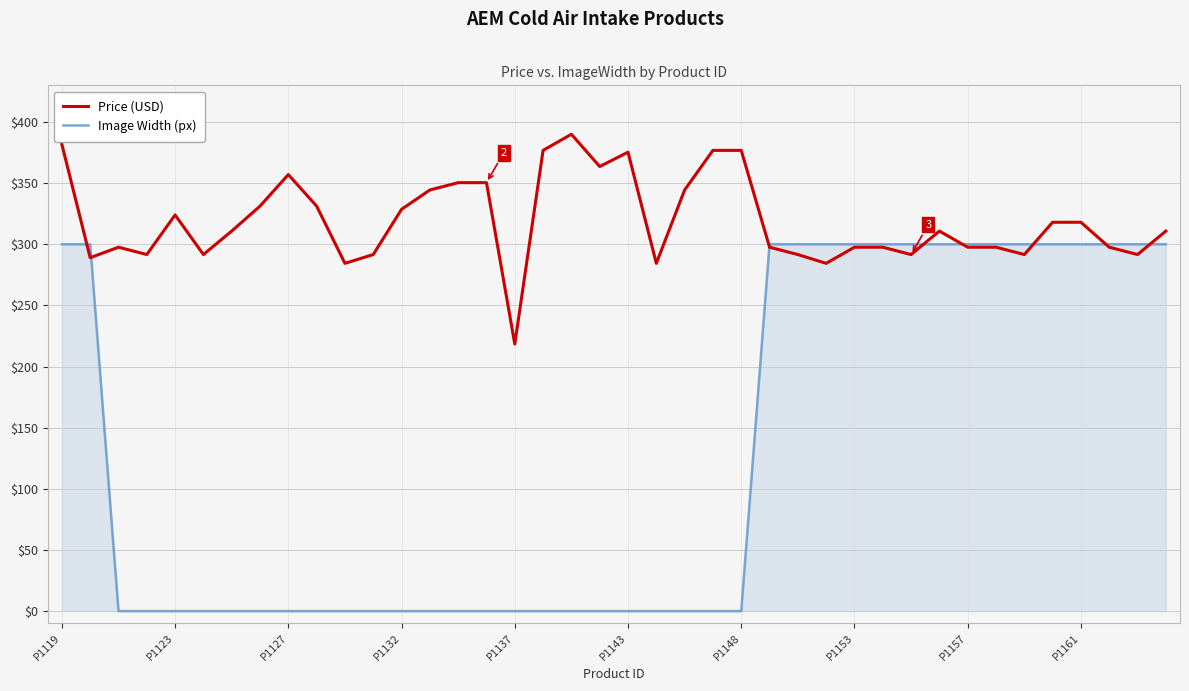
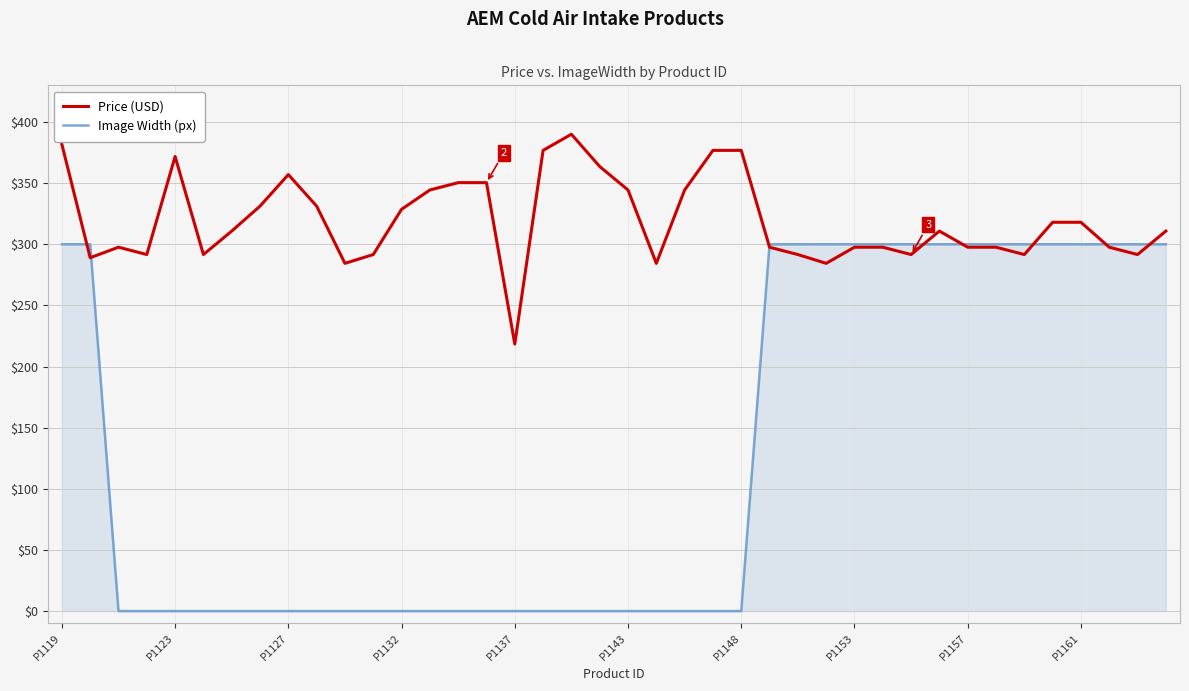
  {
    "Price (USD)": {
      "P1119": "$382",
-     "P1123": "$324",
+     "P1123": "$372",
      "P1127": "$357",
      "P1132": "$329",
      "P1137": "$218",
-     "P1143": "$375",
+     "P1143": "$344",
      "P1148": "$377",
      "P1153": "$298",
      "P1157": "$298",
      "P1161": "$318"
    },
    "Image Width (px)": {
      "P1119": "$300",
      "P1123": "$0",
      "P1127": "$0",
      "P1132": "$0",
      "P1137": "$0",
      "P1143": "$0",
      "P1148": "$0",
      "P1153": "$300",
      "P1157": "$300",
      "P1161": "$300"
    }
  }
